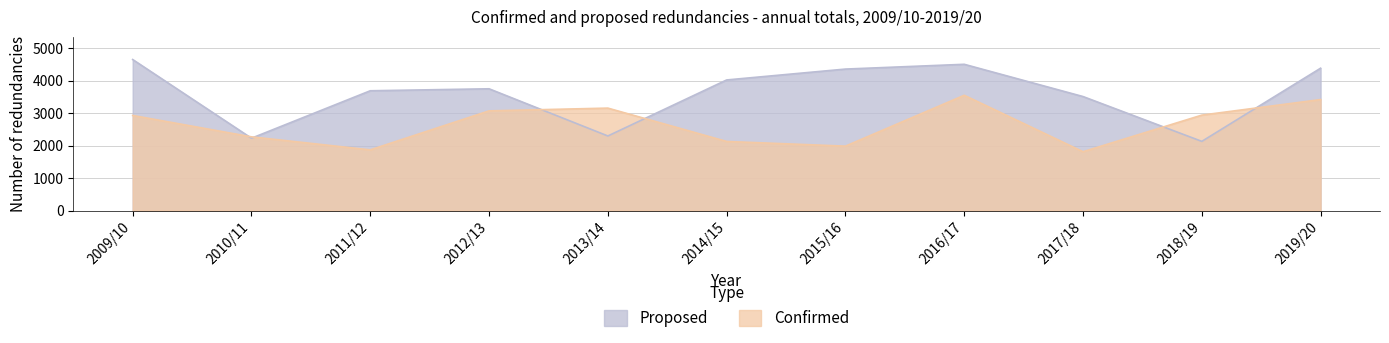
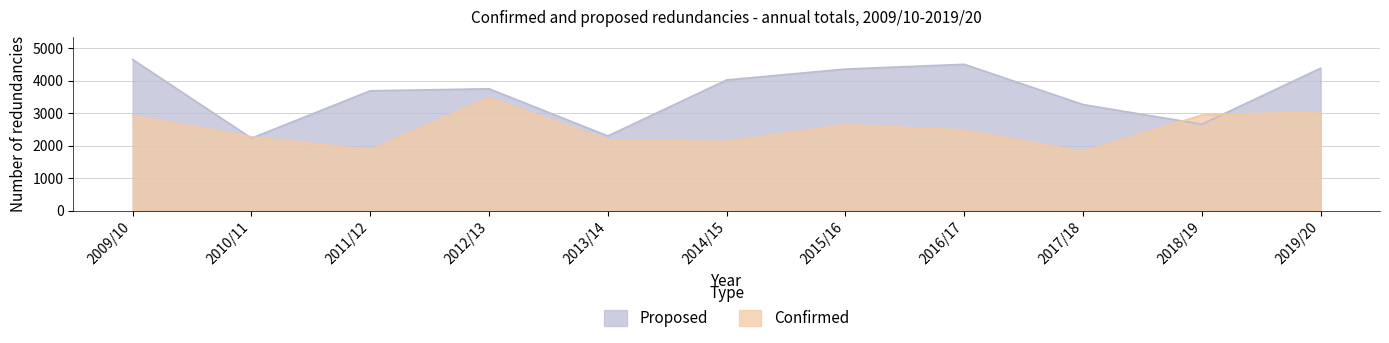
  {
    "Proposed": {
      "2009/10": 4700,
      "2011/12": 3700,
      "2012/13": 3800,
      "2013/14": 2300,
      "2014/15": 4000,
      "2015/16": 4400,
      "2016/17": 4500,
-     "2017/18": 3500,
-     "2018/19": 2100,
+     "2017/18": 3300,
+     "2018/19": 2700,
      "2019/20": 4400
    },
    "Confirmed": {
      "2009/10": 2900,
      "2011/12": 1900,
-     "2012/13": 3100,
-     "2013/14": 3200,
+     "2012/13": 3500,
+     "2013/14": 2200,
      "2014/15": 2100,
-     "2015/16": 2000,
-     "2016/17": 3600,
+     "2015/16": 2600,
+     "2016/17": 2500,
      "2017/18": 1800,
      "2018/19": 2900,
-     "2019/20": 3400
+     "2019/20": 3000
    }
  }
